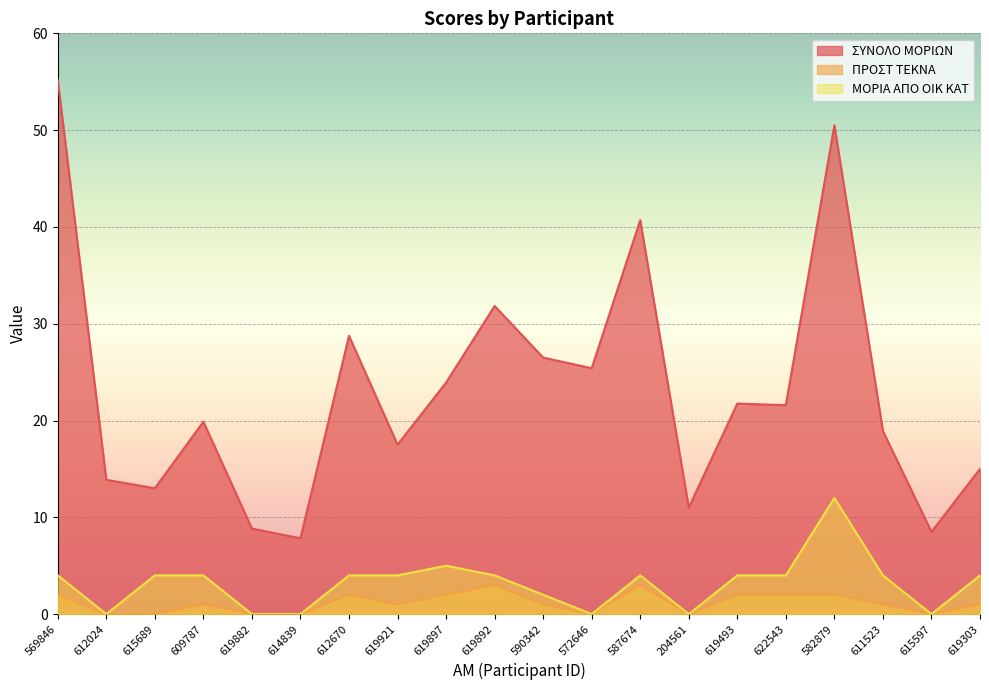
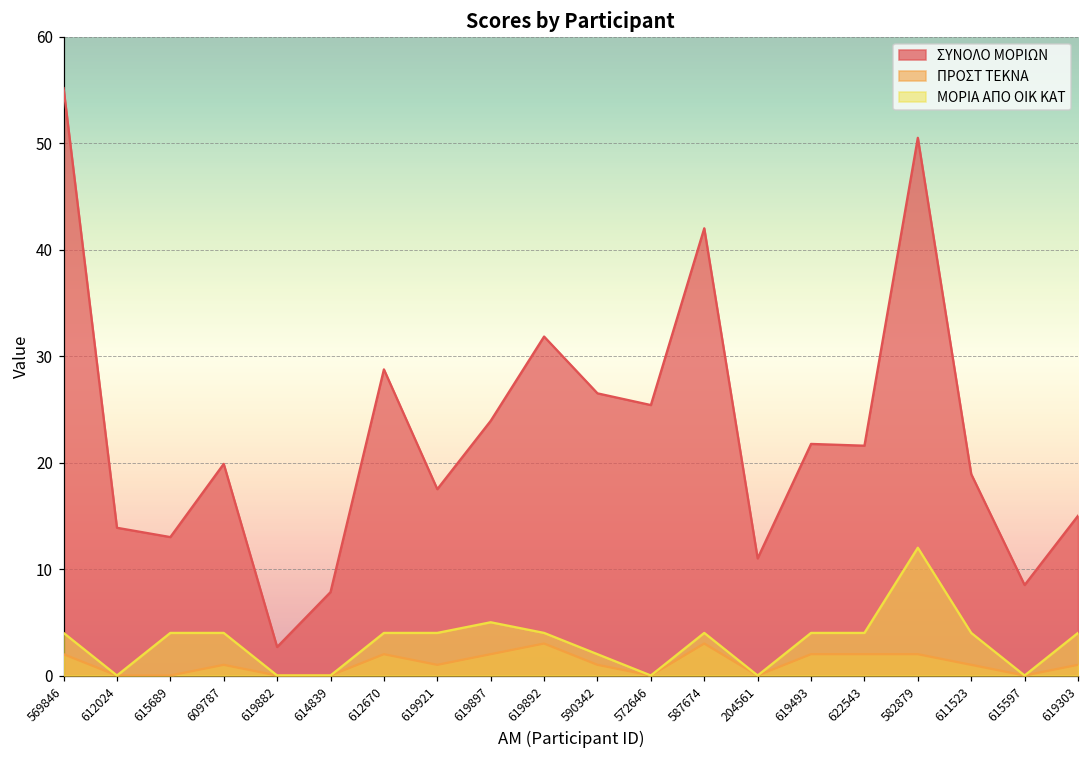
  {
    "ΣΥΝΟΛΟ ΜΟΡΙΩΝ": {
      "569846": 55,
      "612024": 14,
      "615689": 13,
      "609787": 20,
-     "619882": 9,
+     "619882": 3,
      "614839": 8,
      "612670": 29,
      "619921": 18,
      "619897": 24,
      "619892": 32,
      "590342": 27,
      "572646": 25,
-     "587674": 41,
+     "587674": 42,
      "204561": 11,
      "619493": 22,
      "622543": 22,
      "582879": 51,
      "611523": 19,
      "615597": 9,
      "619303": 15
    },
    "ΠΡΟΣΤ ΤΕΚΝΑ": {
      "569846": 2,
      "615689": 0,
      "609787": 1,
      "612670": 2,
      "619921": 1,
      "619897": 2,
      "619892": 3,
      "590342": 1,
      "587674": 3,
      "619493": 2,
      "622543": 2,
      "582879": 2,
      "611523": 1,
      "619303": 1
    },
    "ΜΟΡΙΑ ΑΠΟ ΟΙΚ ΚΑΤ": {
      "569846": 4,
      "615689": 4,
      "609787": 4,
      "612670": 4,
      "619921": 4,
      "619897": 5,
      "619892": 4,
      "590342": 2,
      "587674": 4,
      "619493": 4,
      "622543": 4,
      "582879": 12,
      "611523": 4,
      "619303": 4
    }
  }
